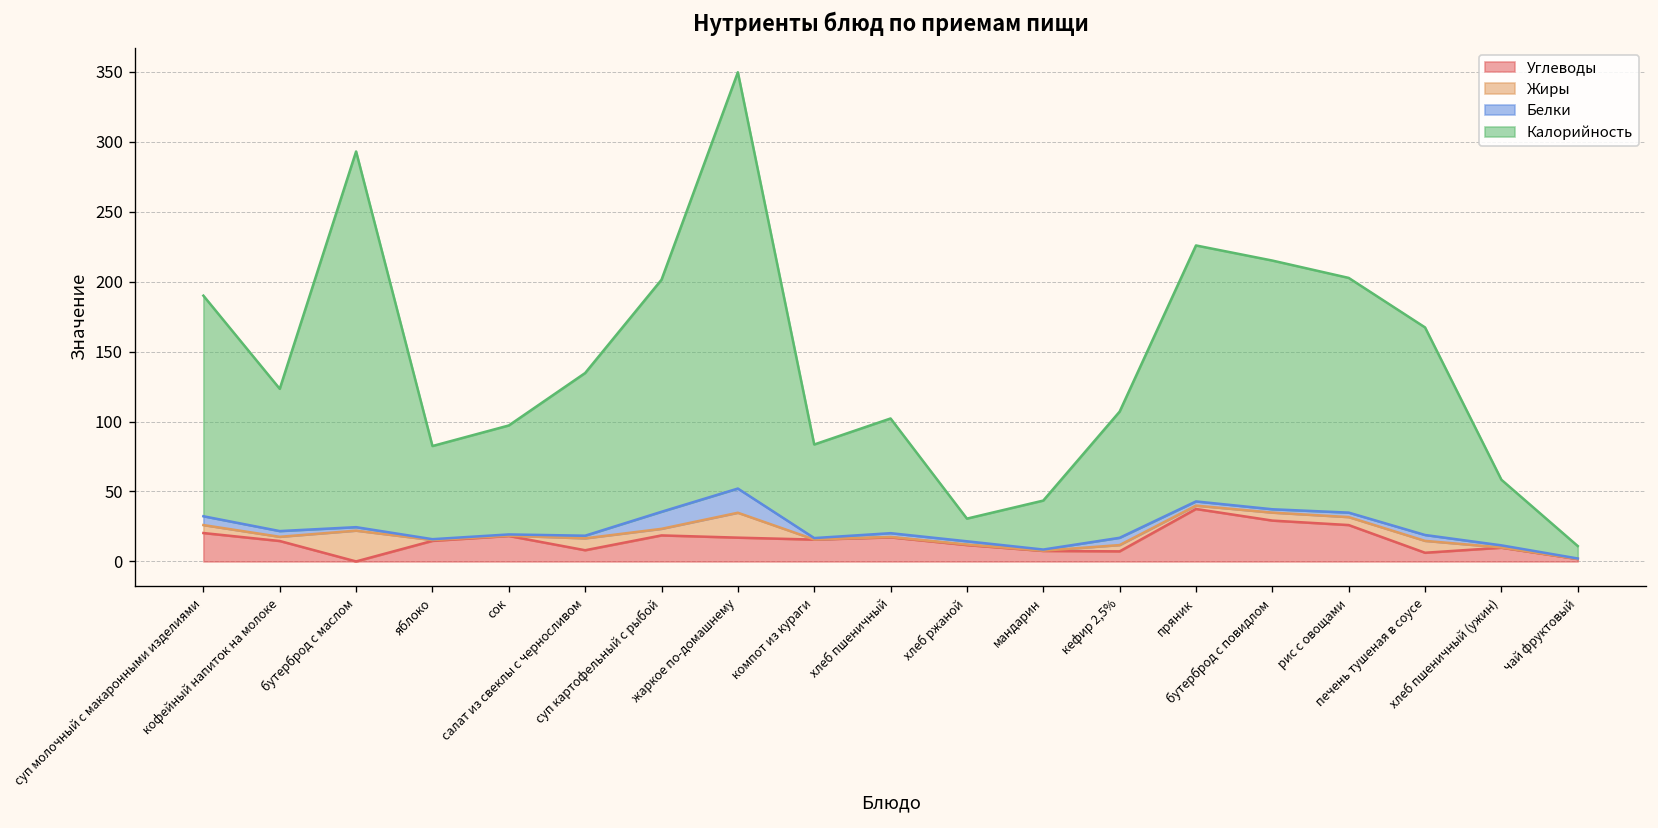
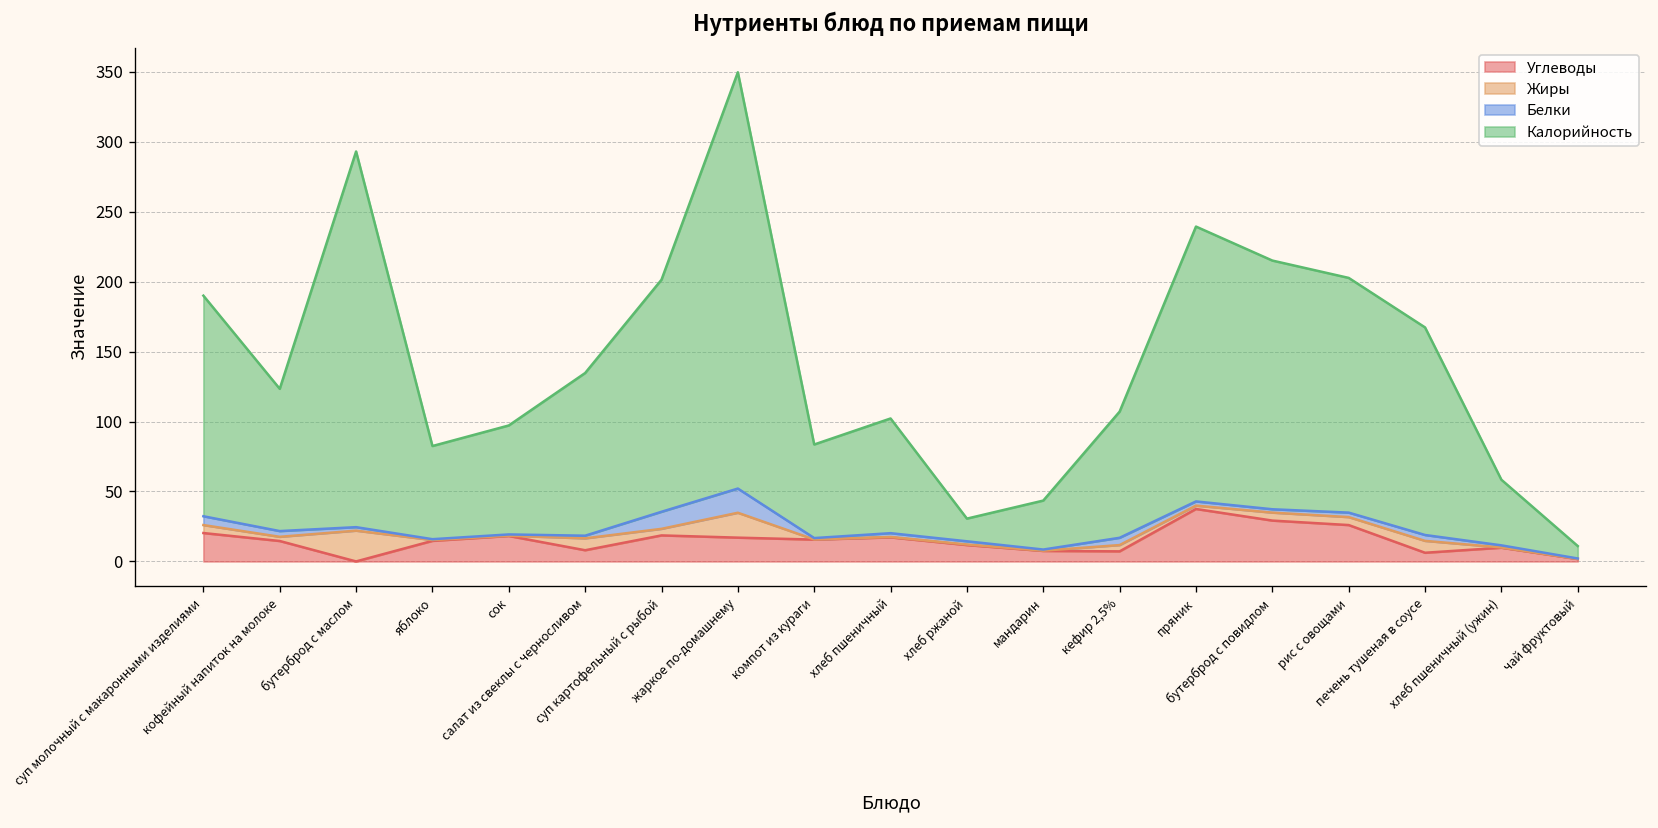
  {
    "Белки": {
      "суп молочный с макаронными изделиями": 6,
      "кофейный напиток на молоке": 4,
      "бутерброд с маслом": 3,
      "суп картофельный с рыбой": 12,
      "жаркое по-домашнему": 17,
      "хлеб пшеничный": 3,
      "хлеб ржаной": 2,
      "кефир 2,5%": 5,
      "пряник": 3,
      "бутерброд с повидлом": 2,
      "рис с овощами": 3,
      "печень тушеная в соусе": 4
    },
    "Калорийность": {
      "суп молочный с макаронными изделиями": 158,
      "кофейный напиток на молоке": 102,
      "бутерброд с маслом": 269,
      "яблоко": 67,
      "сок": 78,
      "салат из свеклы с черносливом": 116,
      "суп картофельный с рыбой": 166,
      "жаркое по-домашнему": 298,
      "компот из кураги": 67,
      "хлеб пшеничный": 82,
      "хлеб ржаной": 16,
      "мандарин": 35,
      "кефир 2,5%": 90,
-     "пряник": 183,
+     "пряник": 197,
      "бутерброд с повидлом": 178,
      "рис с овощами": 168,
      "печень тушеная в соусе": 148,
      "хлеб пшеничный (ужин)": 47,
      "чай фруктовый": 9
    }
  }
